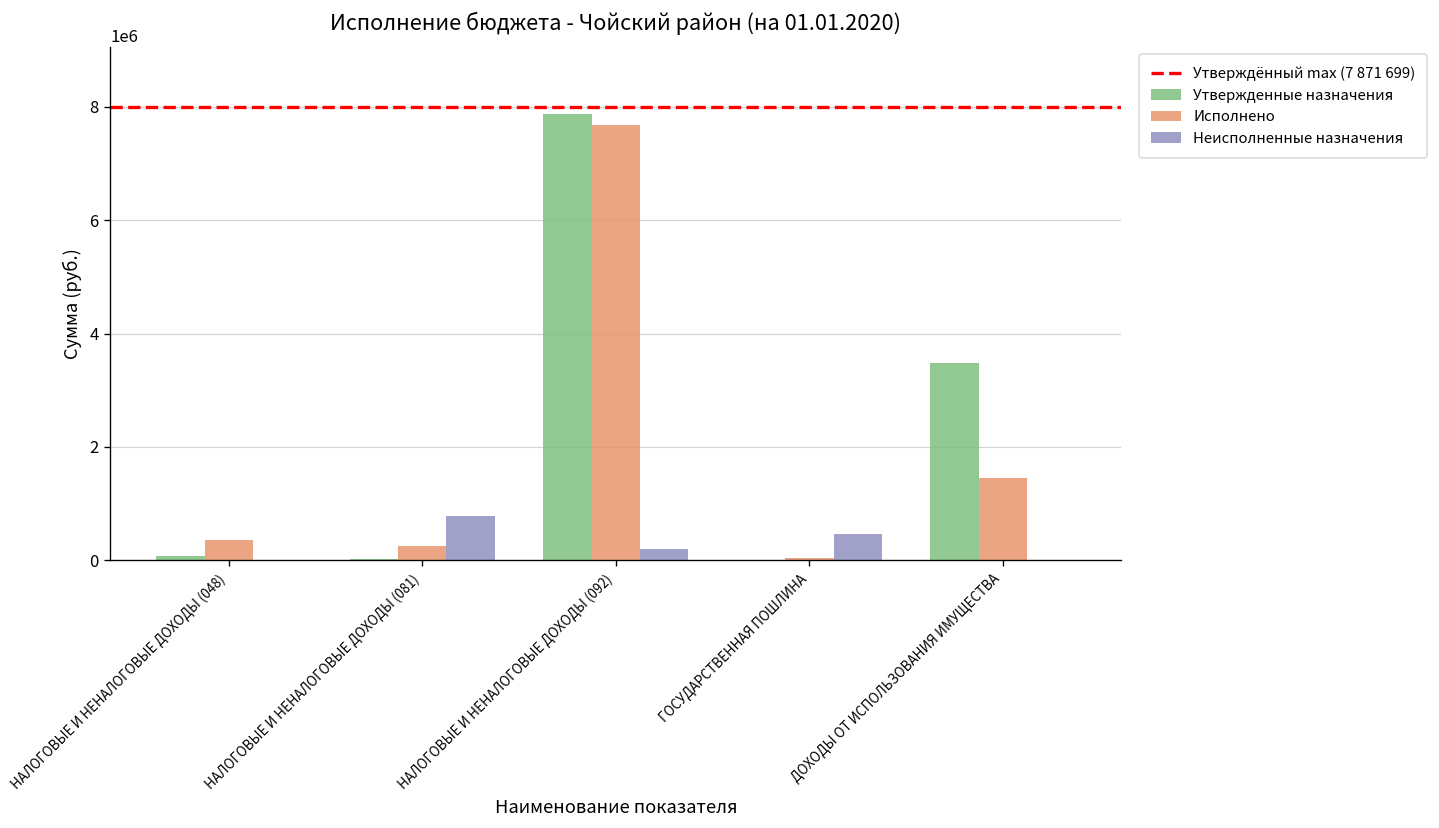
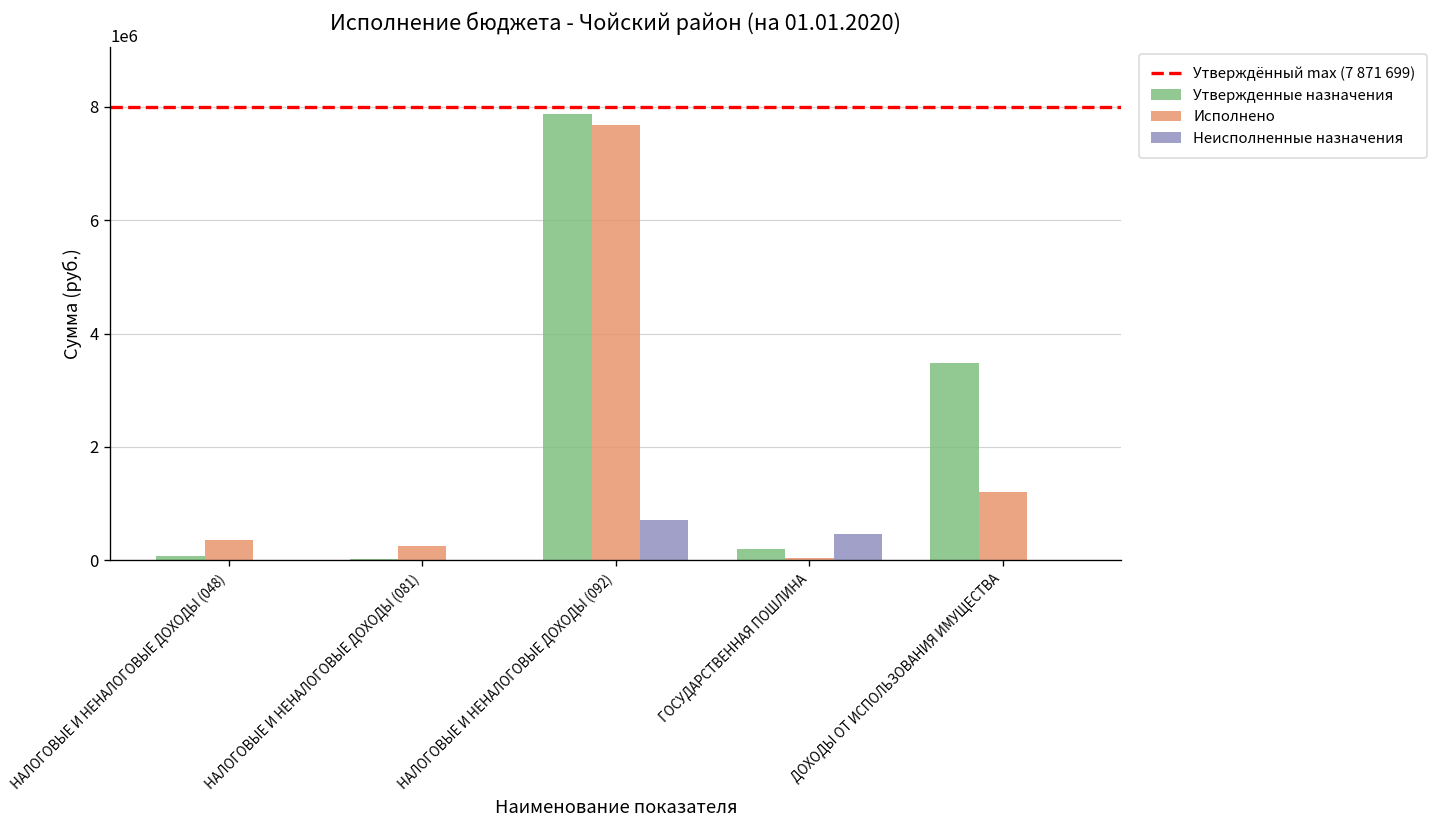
  {
    "Утвержденные назначения": {
      "НАЛОГОВЫЕ И НЕНАЛОГОВЫЕ ДОХОДЫ (048)": 100000,
      "НАЛОГОВЫЕ И НЕНАЛОГОВЫЕ ДОХОДЫ (092)": 7900000,
-     "ГОСУДАРСТВЕННАЯ ПОШЛИНА": 0,
+     "ГОСУДАРСТВЕННАЯ ПОШЛИНА": 200000,
      "ДОХОДЫ ОТ ИСПОЛЬЗОВАНИЯ ИМУЩЕСТВА": 3500000
    },
    "Исполнено": {
      "НАЛОГОВЫЕ И НЕНАЛОГОВЫЕ ДОХОДЫ (048)": 400000,
      "НАЛОГОВЫЕ И НЕНАЛОГОВЫЕ ДОХОДЫ (081)": 300000,
      "НАЛОГОВЫЕ И НЕНАЛОГОВЫЕ ДОХОДЫ (092)": 7700000,
-     "ДОХОДЫ ОТ ИСПОЛЬЗОВАНИЯ ИМУЩЕСТВА": 1500000
+     "ДОХОДЫ ОТ ИСПОЛЬЗОВАНИЯ ИМУЩЕСТВА": 1200000
    },
    "Неисполненные назначения": {
-     "НАЛОГОВЫЕ И НЕНАЛОГОВЫЕ ДОХОДЫ (081)": 800000,
-     "НАЛОГОВЫЕ И НЕНАЛОГОВЫЕ ДОХОДЫ (092)": 200000,
+     "НАЛОГОВЫЕ И НЕНАЛОГОВЫЕ ДОХОДЫ (081)": 0,
+     "НАЛОГОВЫЕ И НЕНАЛОГОВЫЕ ДОХОДЫ (092)": 700000,
      "ГОСУДАРСТВЕННАЯ ПОШЛИНА": 500000
    }
  }
